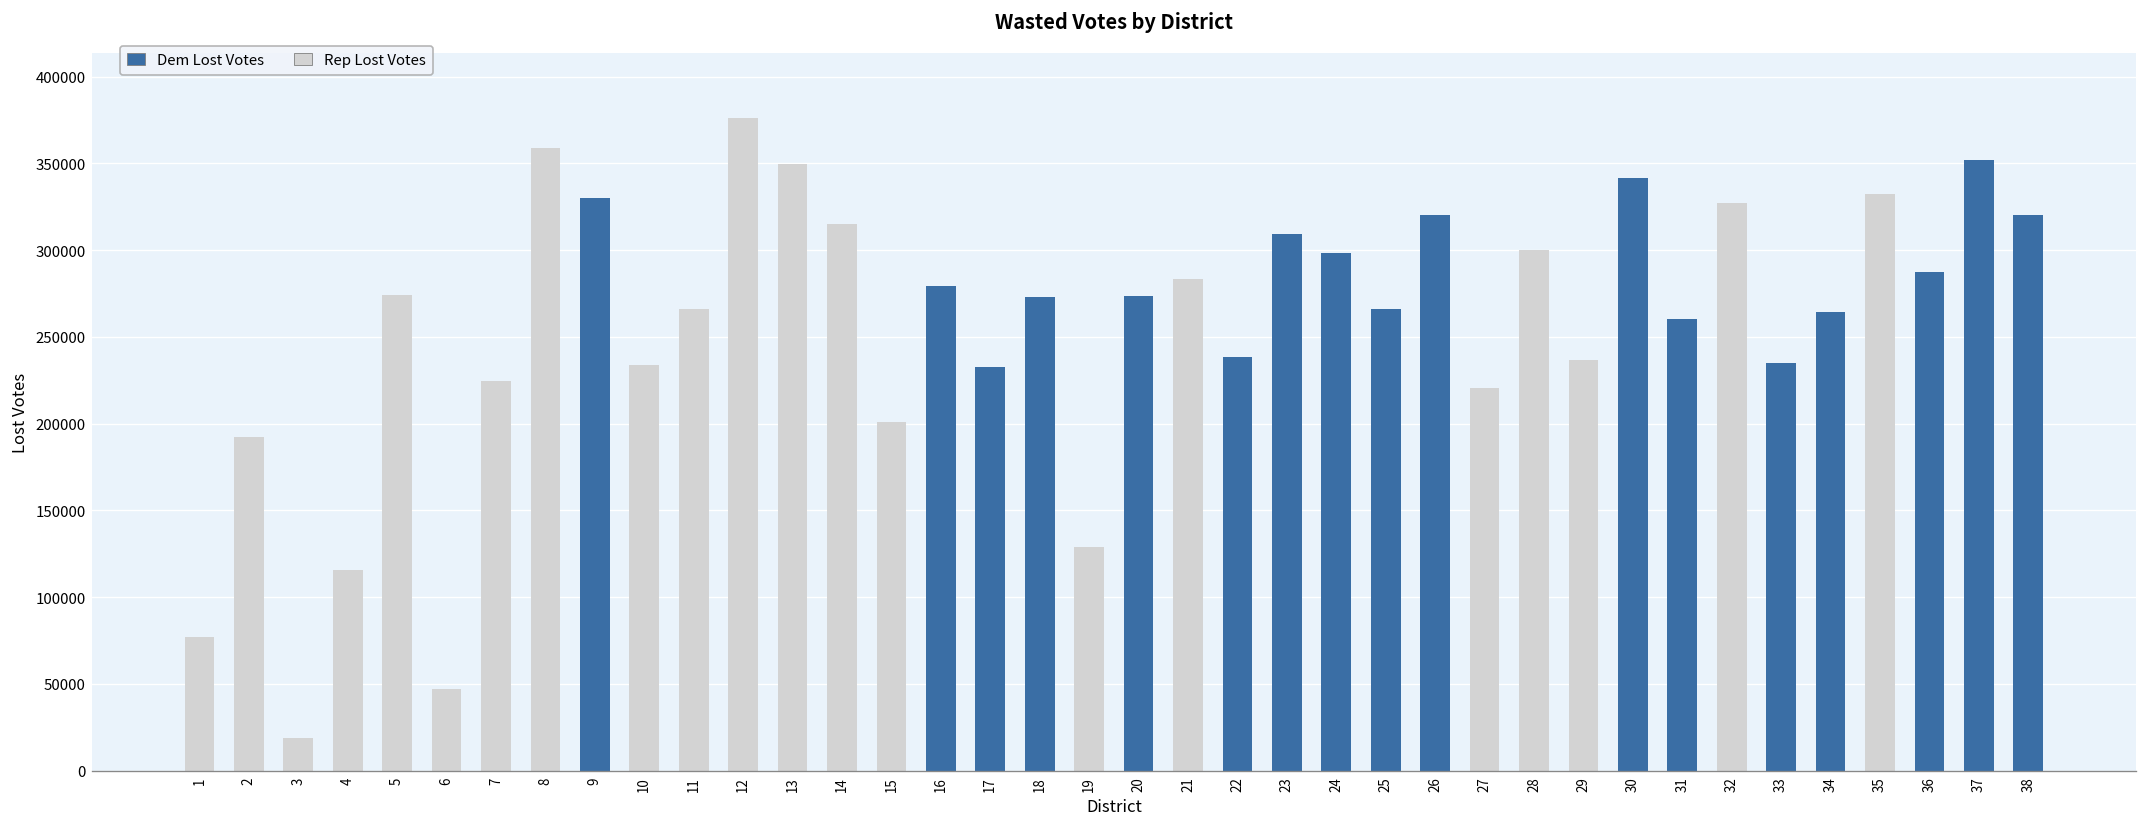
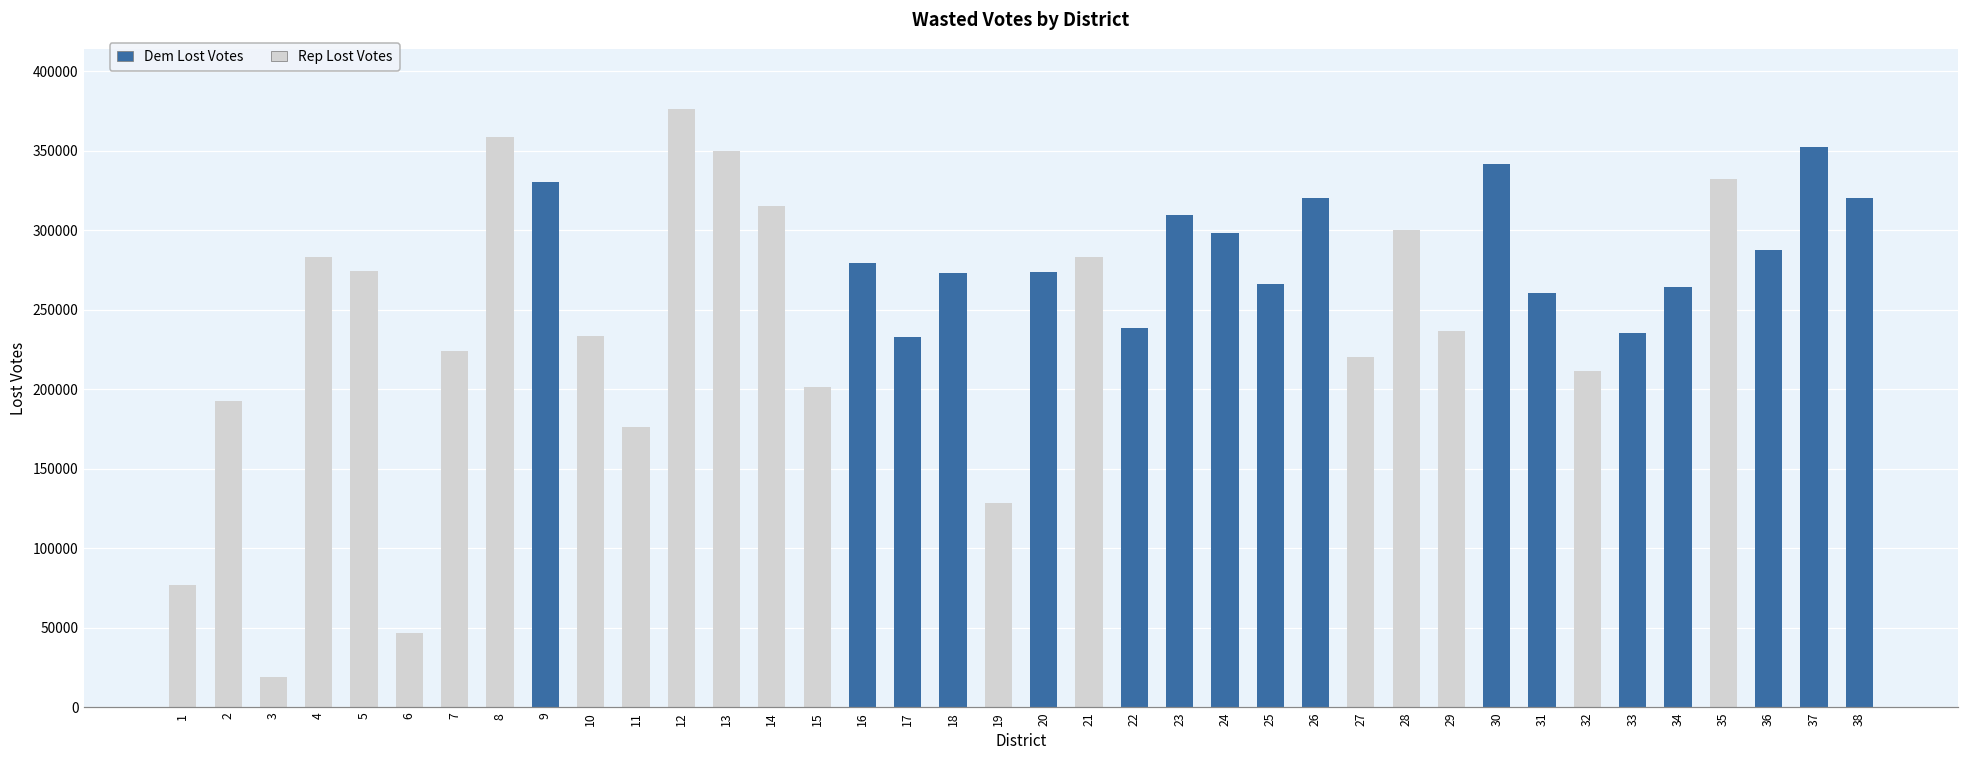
  {
    "Dem Lost Votes": {
      "1": 0,
      "2": 0,
      "3": 0,
      "4": 0,
      "5": 0,
      "6": 0,
      "7": 0,
      "8": 0,
      "9": 330000,
      "10": 0,
      "11": 0,
      "12": 0,
      "13": 0,
      "14": 0,
      "15": 0,
      "16": 279000,
      "17": 233000,
      "18": 273000,
      "19": 0,
      "20": 274000,
      "21": 0,
      "22": 239000,
      "23": 310000,
      "24": 298000,
      "25": 266000,
      "26": 320000,
      "27": 0,
      "28": 0,
      "29": 0,
      "30": 342000,
      "31": 260000,
      "32": 0,
      "33": 235000,
      "34": 264000,
      "35": 0,
      "36": 288000,
      "37": 352000,
      "38": 320000
    },
    "Rep Lost Votes": {
-     "4": 116000,
-     "11": 266000,
-     "32": 327000
+     "4": 283000,
+     "11": 176000,
+     "32": 212000
    }
  }
